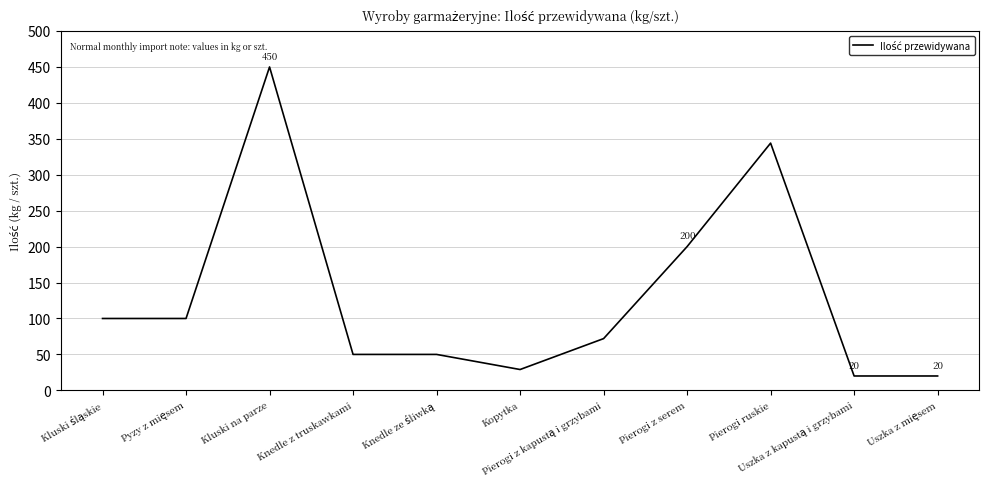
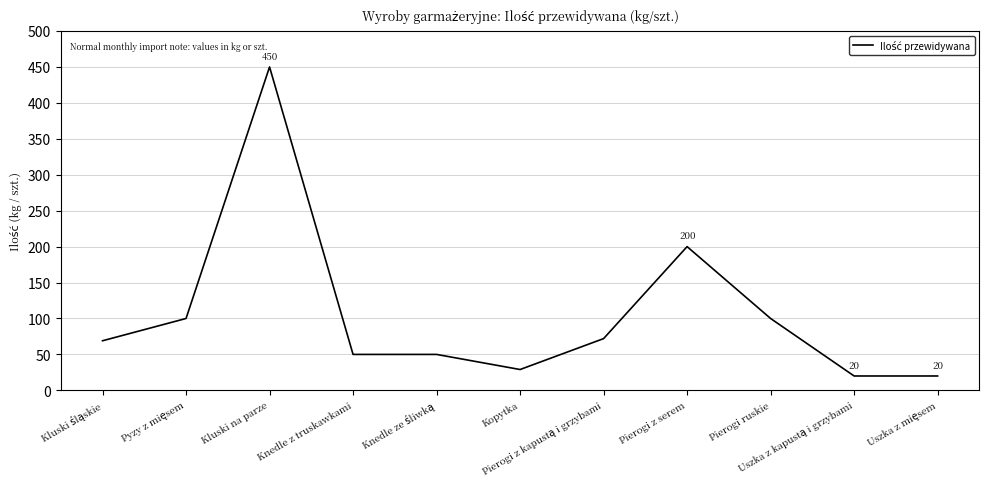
  {
-   "Kluski śląskie": 100,
+   "Kluski śląskie": 70,
    "Pyzy z mięsem": 100,
    "Knedle z truskawkami": 50,
    "Knedle ze śliwką": 50,
    "Kopytka": 30,
    "Pierogi z kapustą i grzybami": 70,
-   "Pierogi ruskie": 340
+   "Pierogi ruskie": 100
  }
